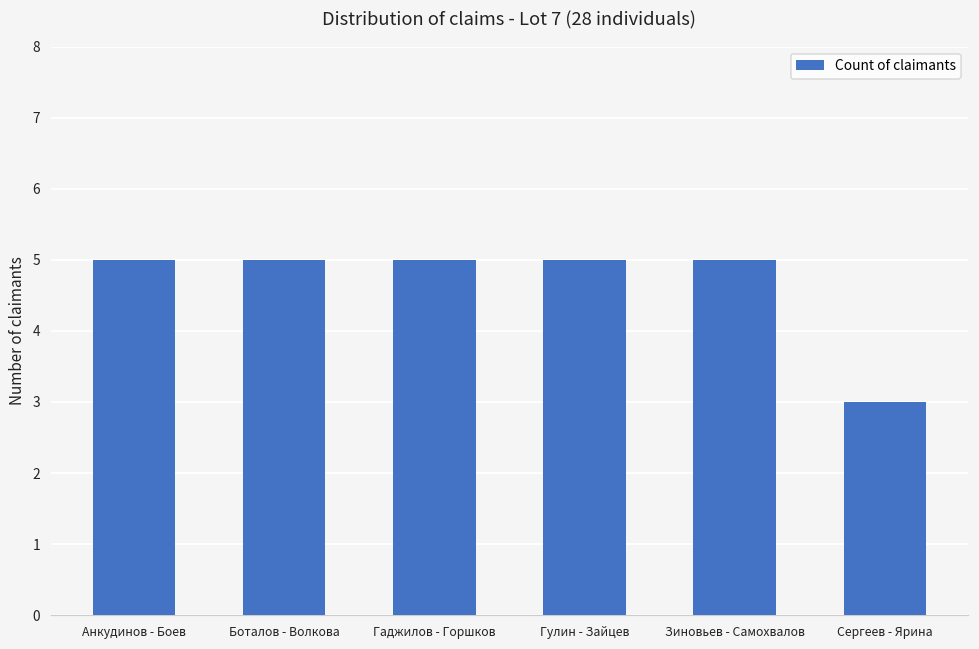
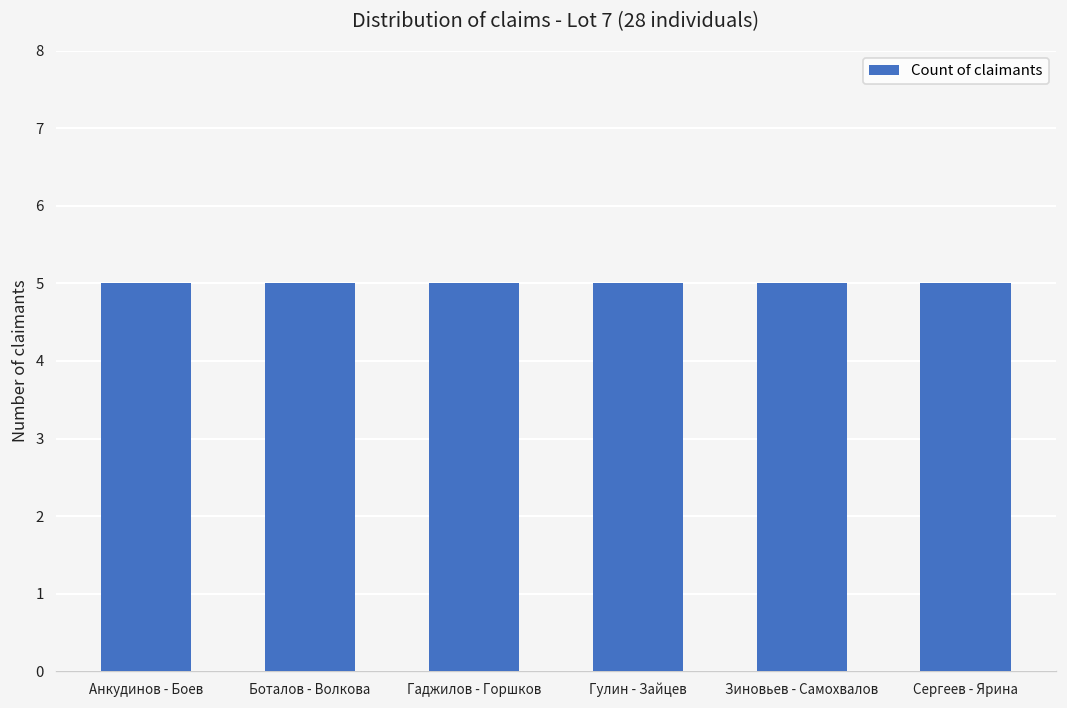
  {
    "Анкудинов - Боев": 5,
    "Боталов - Волкова": 5,
    "Гаджилов - Горшков": 5,
    "Гулин - Зайцев": 5,
    "Зиновьев - Самохвалов": 5,
-   "Сергеев - Ярина": 3
+   "Сергеев - Ярина": 5
  }
